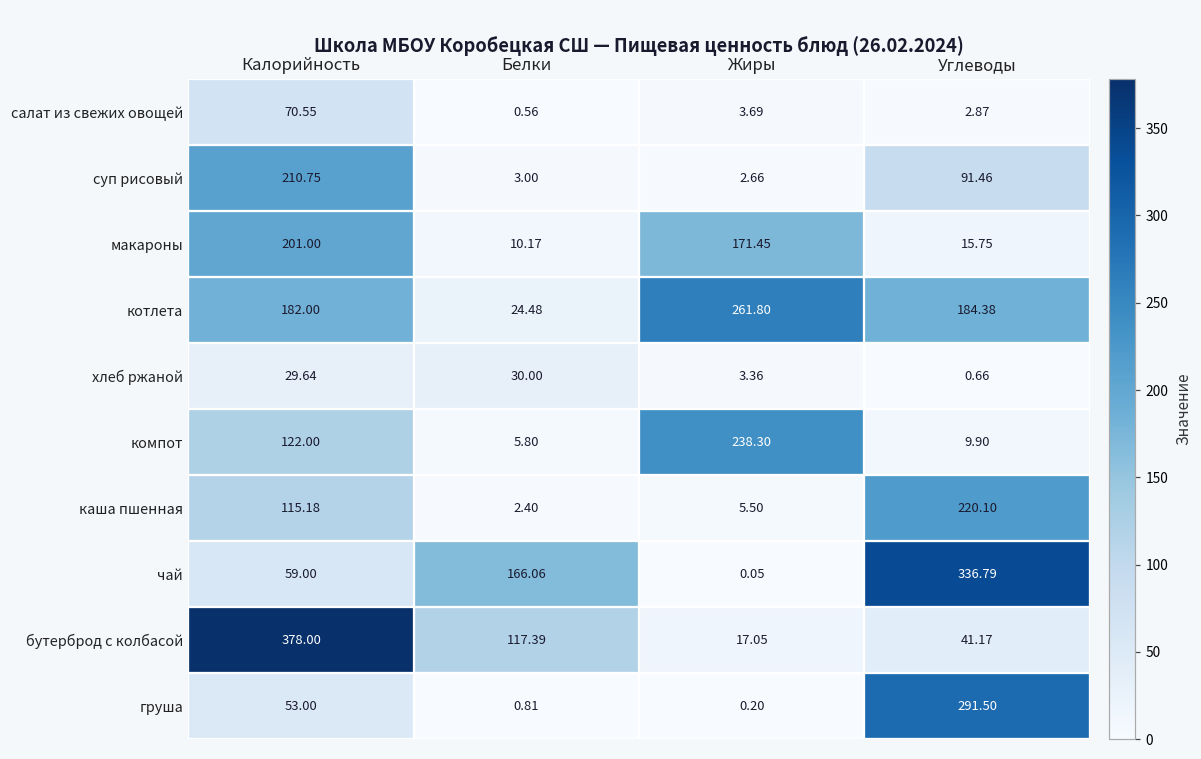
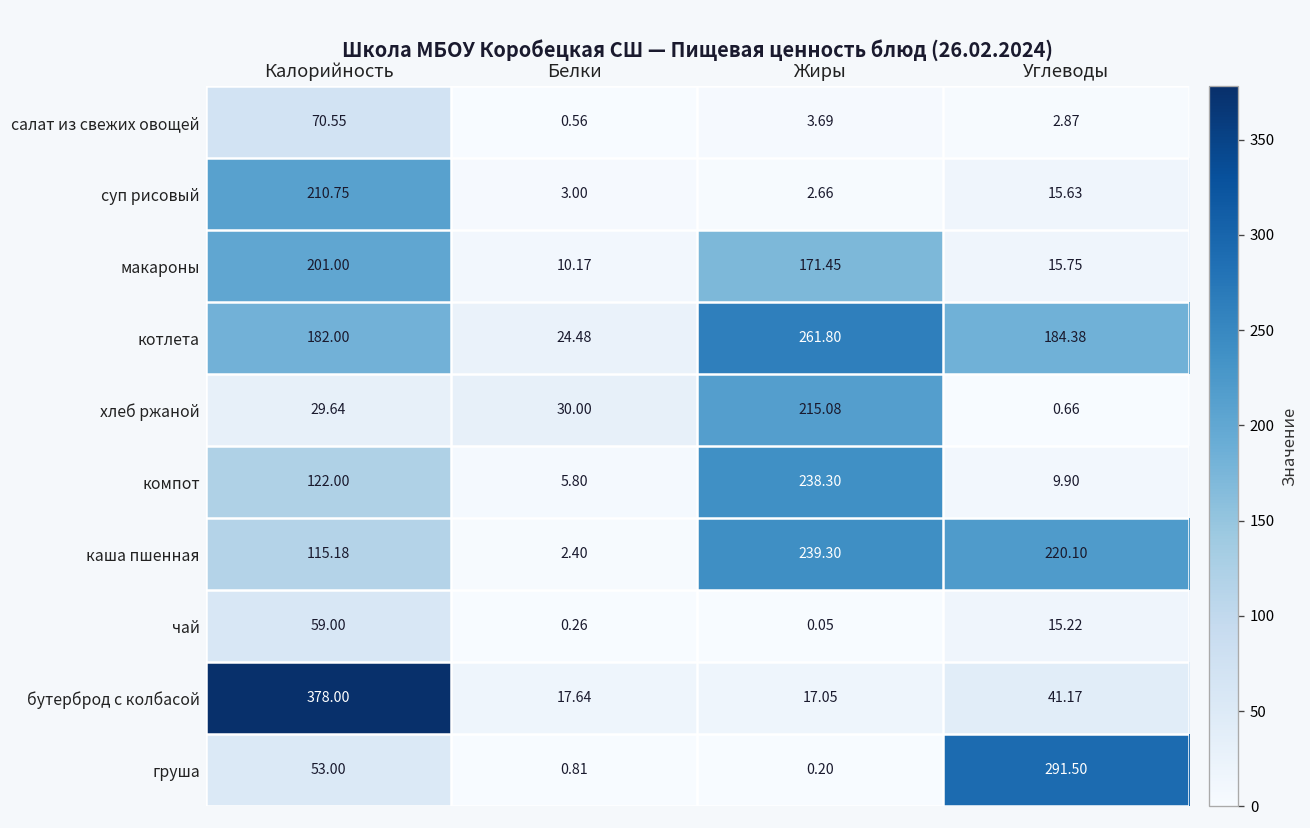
  {
    "салат из свежих овощей": {
      "Калорийность": 70.55,
      "Белки": 0.56,
      "Жиры": 3.69,
      "Углеводы": 2.87
    },
    "суп рисовый": {
      "Калорийность": 210.75,
      "Белки": 3.00,
      "Жиры": 2.66,
-     "Углеводы": 91.46
+     "Углеводы": 15.63
    },
    "макароны": {
      "Калорийность": 201.00,
      "Белки": 10.17,
      "Жиры": 171.45,
      "Углеводы": 15.75
    },
    "котлета": {
      "Калорийность": 182.00,
      "Белки": 24.48,
      "Жиры": 261.80,
      "Углеводы": 184.38
    },
    "хлеб ржаной": {
      "Калорийность": 29.64,
      "Белки": 30.00,
-     "Жиры": 3.36,
+     "Жиры": 215.08,
      "Углеводы": 0.66
    },
    "компот": {
      "Калорийность": 122.00,
      "Белки": 5.80,
      "Жиры": 238.30,
      "Углеводы": 9.90
    },
    "каша пшенная": {
      "Калорийность": 115.18,
      "Белки": 2.40,
-     "Жиры": 5.50,
+     "Жиры": 239.30,
      "Углеводы": 220.10
    },
    "чай": {
      "Калорийность": 59.00,
-     "Белки": 166.06,
+     "Белки": 0.26,
      "Жиры": 0.05,
-     "Углеводы": 336.79
+     "Углеводы": 15.22
    },
    "бутерброд с колбасой": {
      "Калорийность": 378.00,
-     "Белки": 117.39,
+     "Белки": 17.64,
      "Жиры": 17.05,
      "Углеводы": 41.17
    },
    "груша": {
      "Калорийность": 53.00,
      "Белки": 0.81,
      "Жиры": 0.20,
      "Углеводы": 291.50
    }
  }
